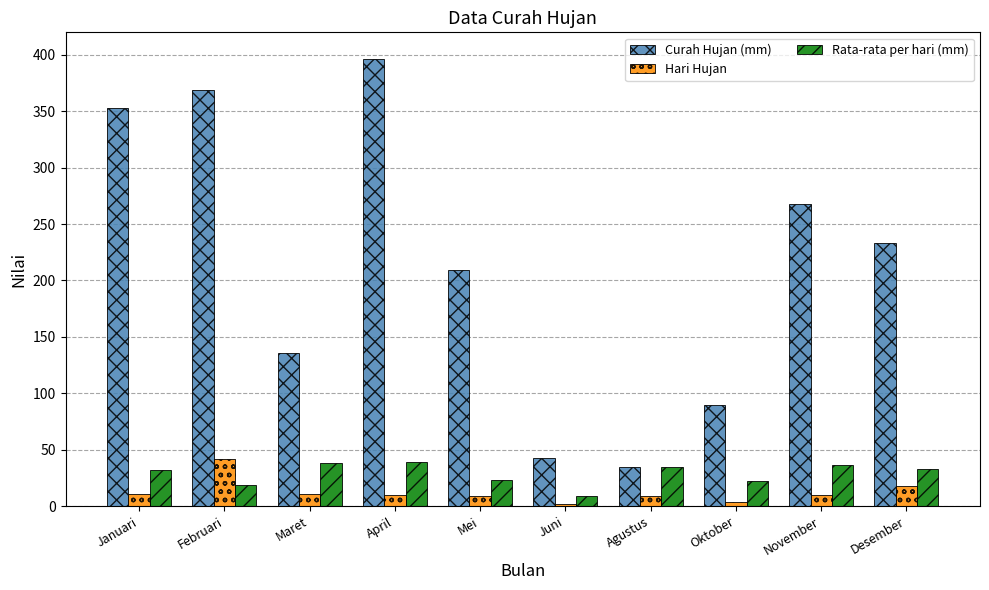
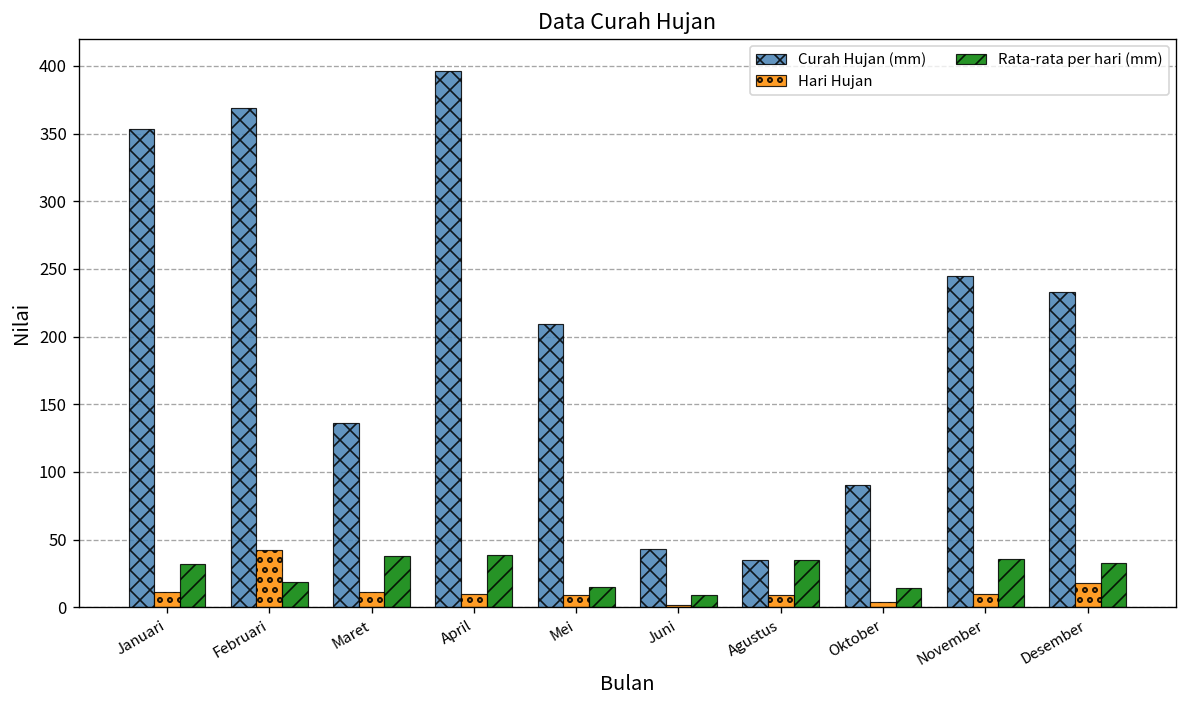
  {
    "Curah Hujan (mm)": {
      "Januari": 353,
      "Februari": 369,
      "Maret": 136,
      "April": 396,
      "Mei": 209,
      "Juni": 43,
      "Agustus": 35,
      "Oktober": 90,
-     "November": 268,
+     "November": 245,
      "Desember": 233
    },
    "Hari Hujan": {
      "Januari": 11,
      "Februari": 42,
      "Maret": 11,
      "April": 10,
      "Mei": 9,
      "Agustus": 9,
      "Oktober": 4,
      "November": 10,
      "Desember": 18
    },
    "Rata-rata per hari (mm)": {
      "Januari": 32,
      "Februari": 19,
      "Maret": 38,
      "April": 39,
-     "Mei": 23,
+     "Mei": 15,
      "Juni": 9,
      "Agustus": 35,
-     "Oktober": 22,
+     "Oktober": 14,
      "November": 36,
      "Desember": 33
    }
  }
